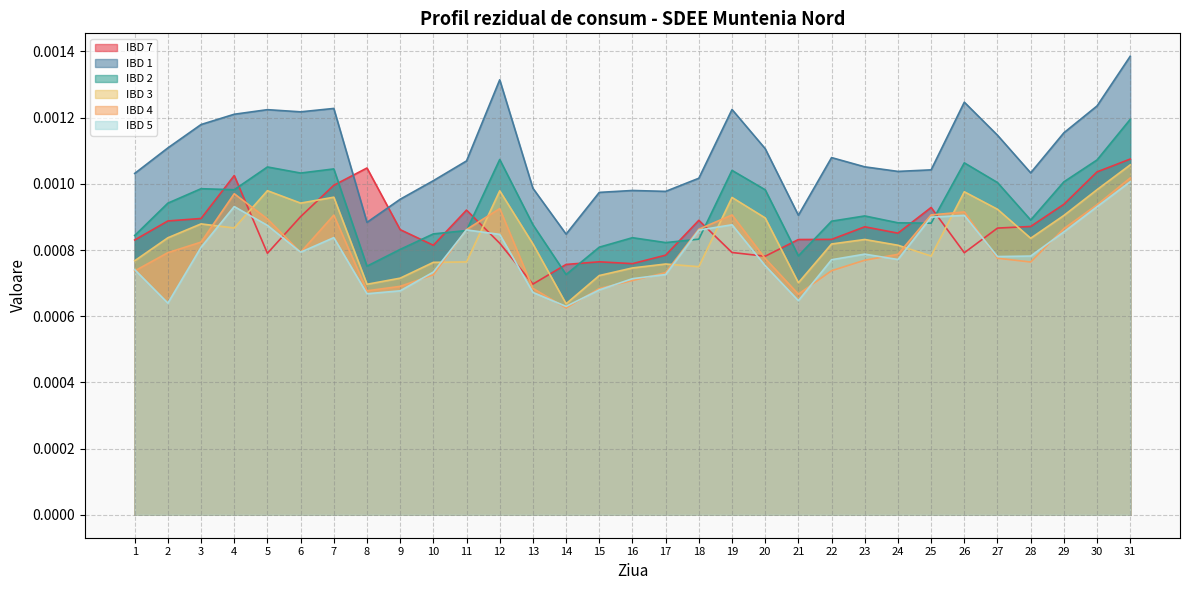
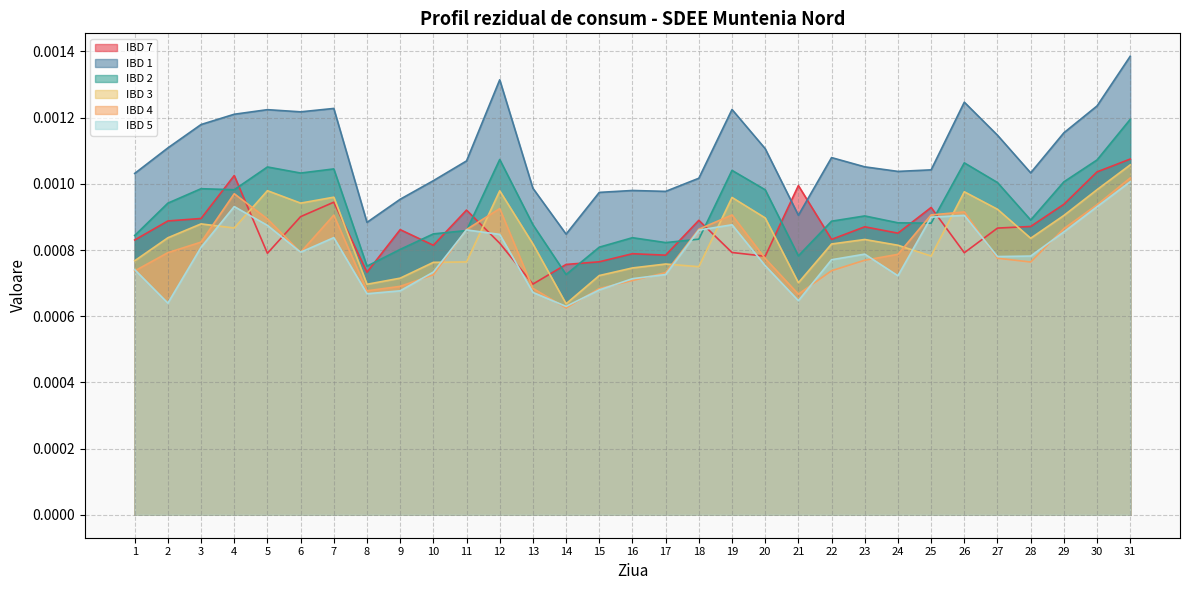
  {
    "IBD 7": {
      "1": 0.00083,
      "2": 0.00089,
      "3": 0.00090,
      "4": 0.00103,
      "5": 0.00079,
      "6": 0.00090,
-     "7": 0.00100,
-     "8": 0.00105,
+     "7": 0.00094,
+     "8": 0.00073,
      "9": 0.00086,
      "10": 0.00081,
      "11": 0.00092,
      "12": 0.00082,
      "13": 0.00070,
      "14": 0.00076,
      "15": 0.00076,
-     "16": 0.00076,
+     "16": 0.00079,
      "17": 0.00078,
      "18": 0.00089,
      "19": 0.00079,
-     "21": 0.00083,
+     "21": 0.00099,
      "22": 0.00083,
      "23": 0.00087,
      "24": 0.00085,
      "25": 0.00093,
      "26": 0.00079,
      "27": 0.00087,
      "28": 0.00087,
      "29": 0.00094,
      "30": 0.00104,
      "31": 0.00107
    },
    "IBD 5": {
      "2": 0.00064,
      "3": 0.00081,
      "4": 0.00093,
      "5": 0.00087,
      "7": 0.00084,
      "8": 0.00067,
      "9": 0.00068,
      "10": 0.00073,
      "12": 0.00085,
      "13": 0.00067,
      "19": 0.00088,
      "20": 0.00075,
      "21": 0.00065,
      "22": 0.00077,
      "23": 0.00079,
-     "24": 0.00077,
+     "24": 0.00072,
      "26": 0.00090,
      "28": 0.00078,
      "29": 0.00085,
      "31": 0.00101
    }
  }
